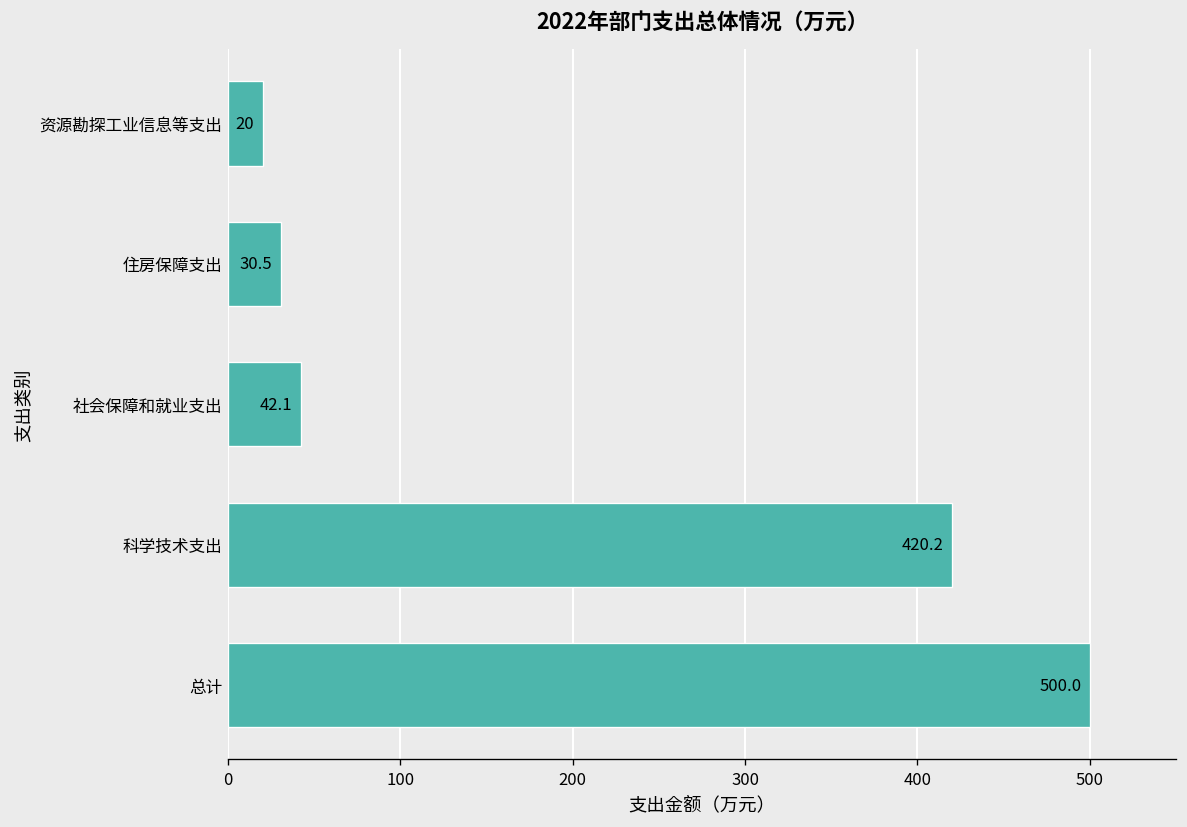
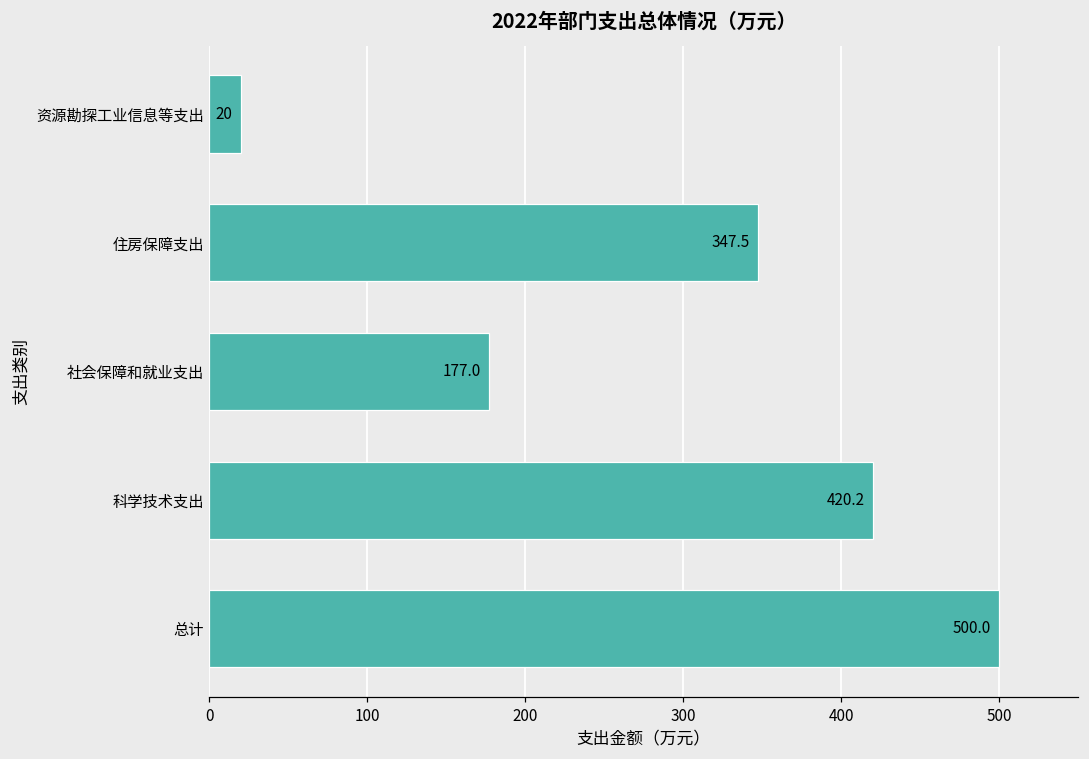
  {
    "资源勘探工业信息等支出": 20,
-   "住房保障支出": 30.5,
-   "社会保障和就业支出": 42.1,
+   "住房保障支出": 347.5,
+   "社会保障和就业支出": 177.0,
    "科学技术支出": 420.2,
    "总计": 500.0
  }
